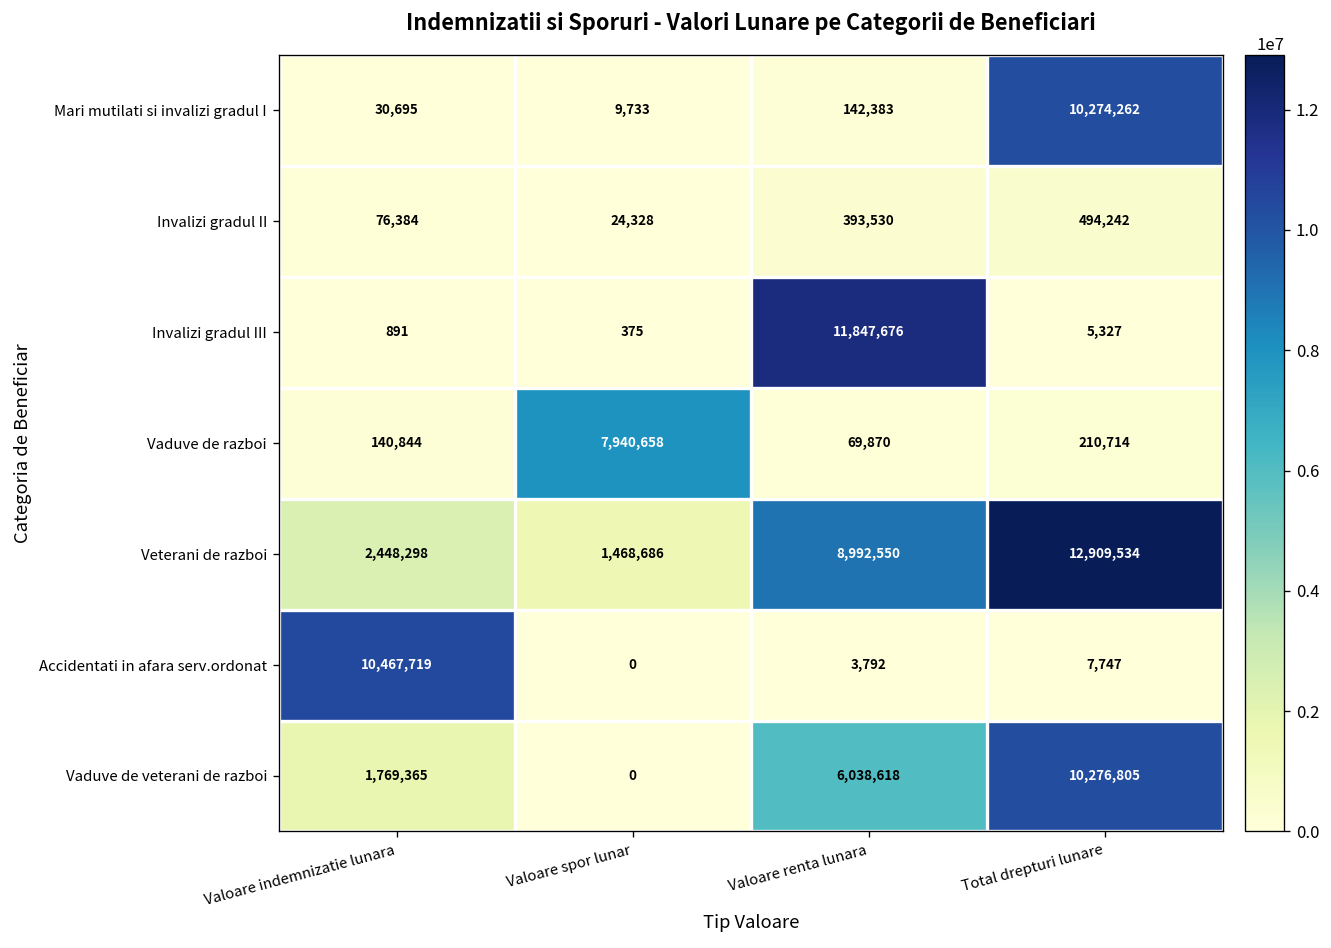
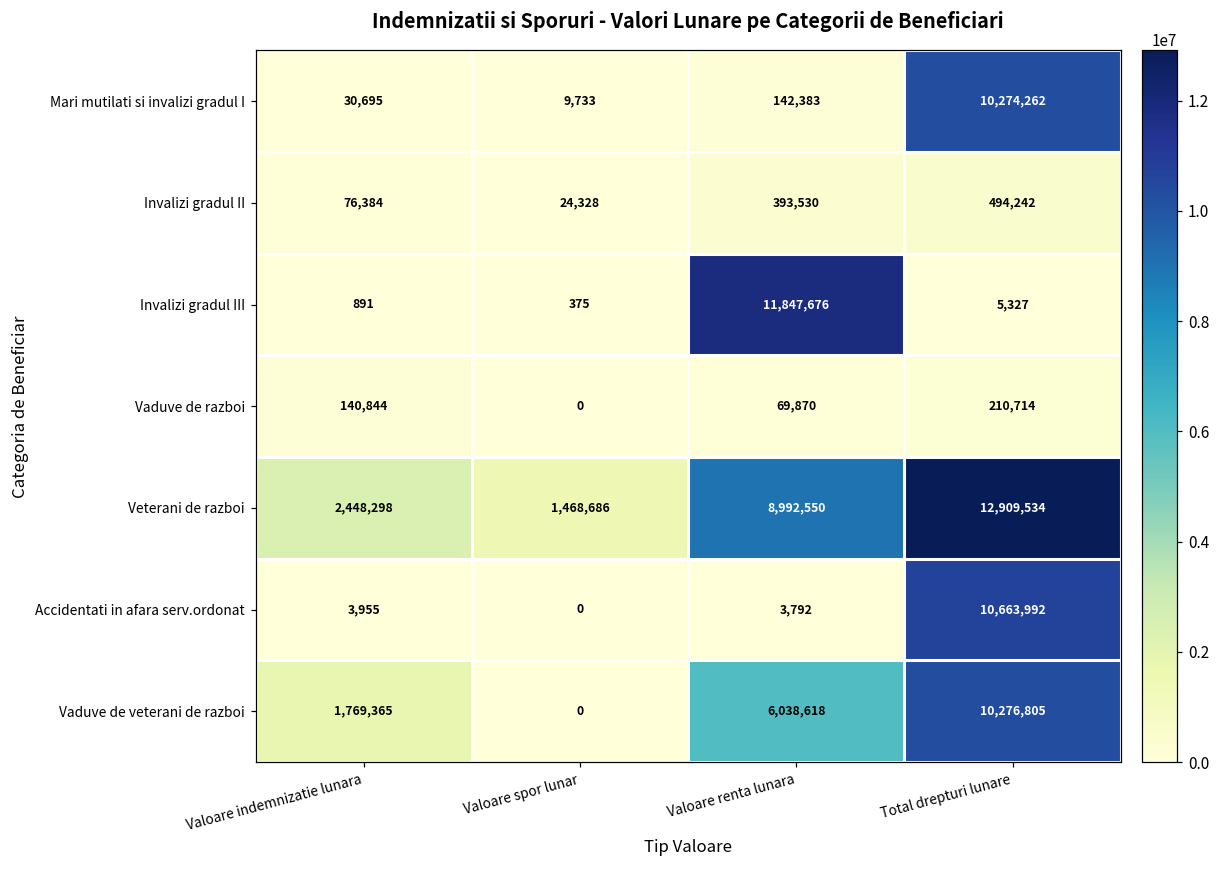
  {
    "Mari mutilati si invalizi gradul I": {
      "Valoare indemnizatie lunara": "30,695",
      "Valoare spor lunar": "9,733",
      "Valoare renta lunara": "142,383",
      "Total drepturi lunare": "10,274,262"
    },
    "Invalizi gradul II": {
      "Valoare indemnizatie lunara": "76,384",
      "Valoare spor lunar": "24,328",
      "Valoare renta lunara": "393,530",
      "Total drepturi lunare": "494,242"
    },
    "Invalizi gradul III": {
      "Valoare indemnizatie lunara": "891",
      "Valoare spor lunar": "375",
      "Valoare renta lunara": "11,847,676",
      "Total drepturi lunare": "5,327"
    },
    "Vaduve de razboi": {
      "Valoare indemnizatie lunara": "140,844",
-     "Valoare spor lunar": "7,940,658",
+     "Valoare spor lunar": "0",
      "Valoare renta lunara": "69,870",
      "Total drepturi lunare": "210,714"
    },
    "Veterani de razboi": {
      "Valoare indemnizatie lunara": "2,448,298",
      "Valoare spor lunar": "1,468,686",
      "Valoare renta lunara": "8,992,550",
      "Total drepturi lunare": "12,909,534"
    },
    "Accidentati in afara serv.ordonat": {
-     "Valoare indemnizatie lunara": "10,467,719",
+     "Valoare indemnizatie lunara": "3,955",
      "Valoare spor lunar": "0",
      "Valoare renta lunara": "3,792",
-     "Total drepturi lunare": "7,747"
+     "Total drepturi lunare": "10,663,992"
    },
    "Vaduve de veterani de razboi": {
      "Valoare indemnizatie lunara": "1,769,365",
      "Valoare spor lunar": "0",
      "Valoare renta lunara": "6,038,618",
      "Total drepturi lunare": "10,276,805"
    }
  }
